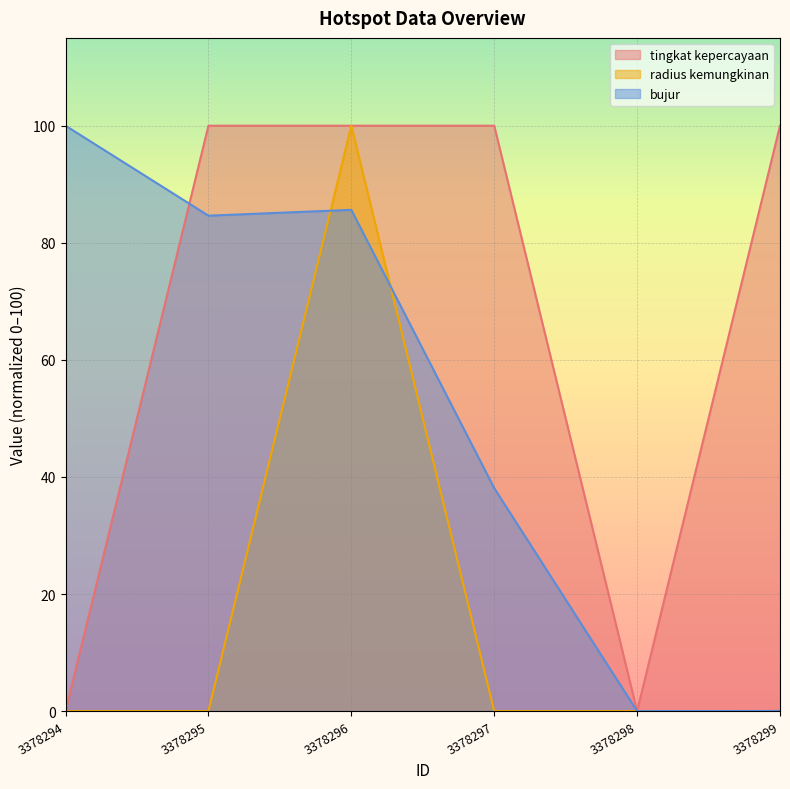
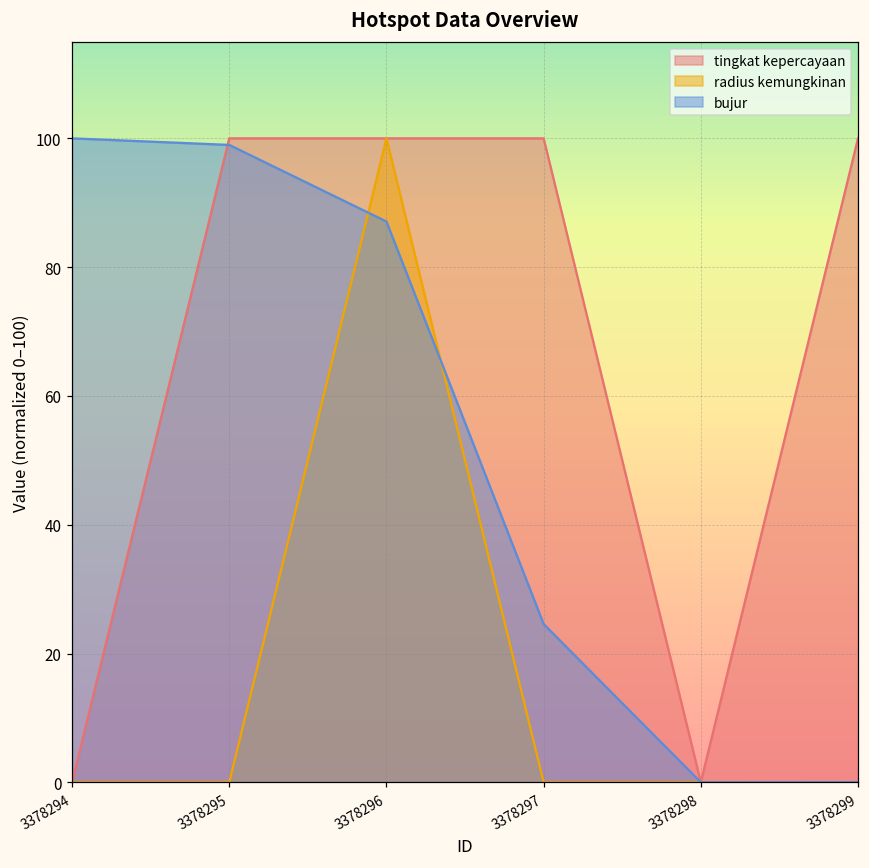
  {
    "tingkat kepercayaan": {
      "3378295": 100,
      "3378297": 100,
      "3378299": 100
    },
    "radius kemungkinan": {
      "3378295": 0,
      "3378297": 0
    },
    "bujur": {
      "3378294": 100,
-     "3378295": 85,
-     "3378296": 86,
-     "3378297": 38
+     "3378295": 99,
+     "3378296": 87,
+     "3378297": 25
    }
  }
